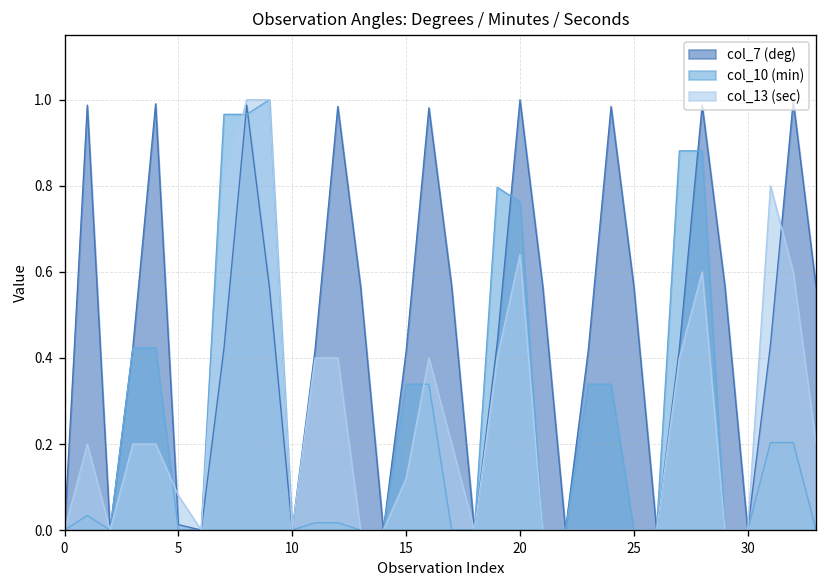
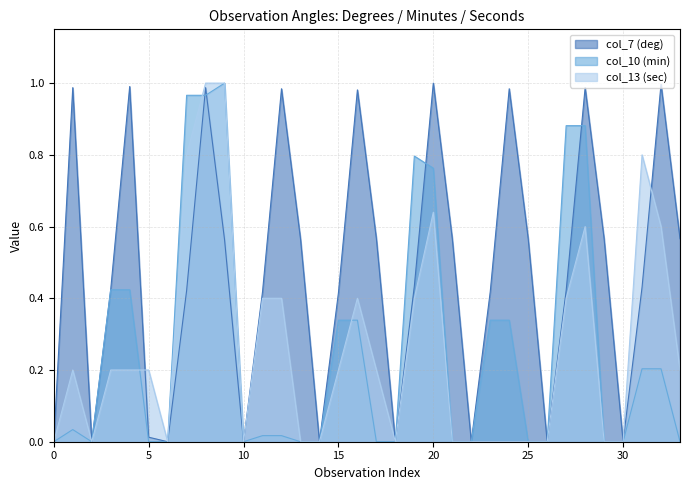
  {
    "col_7 (deg)": {
      "5": 0.01,
      "15": 0.42,
      "20": 1.00,
      "25": 0.57
    },
    "col_10 (min)": {
      "5": 0.00,
      "15": 0.34,
      "20": 0.76
    },
    "col_13 (sec)": {
-     "5": 0.08,
-     "15": 0.12,
+     "5": 0.20,
+     "15": 0.20,
      "20": 0.64
    }
  }
